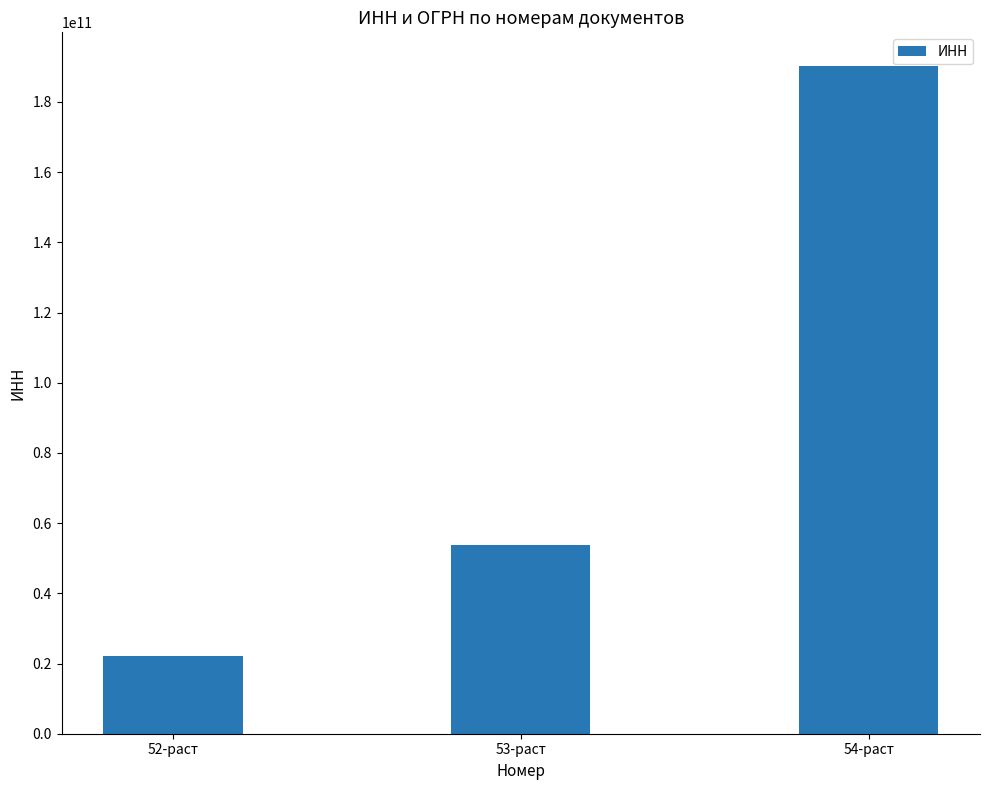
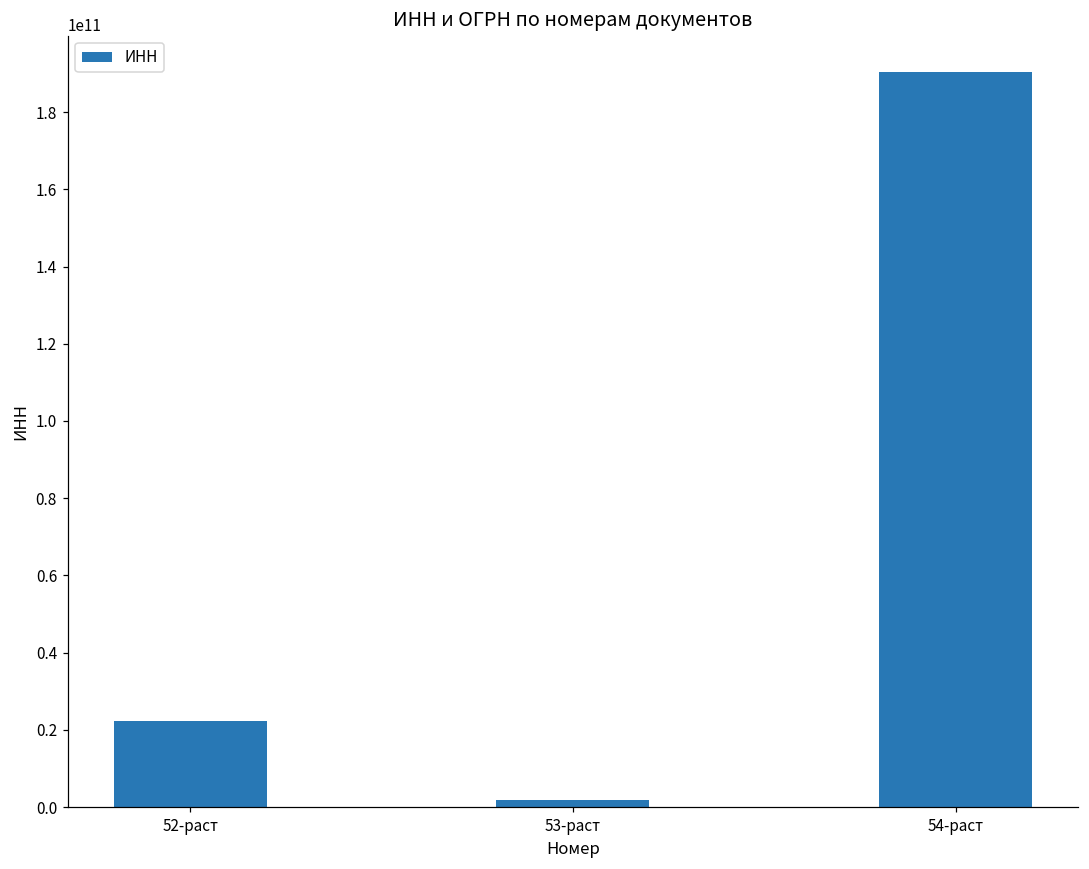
  {
    "52-раст": 22000000000,
-   "53-раст": 54000000000,
+   "53-раст": 2000000000,
    "54-раст": 190000000000
  }
